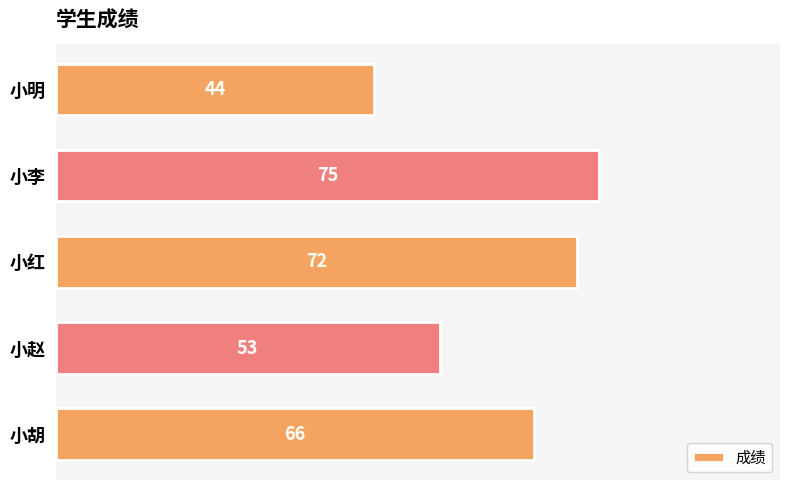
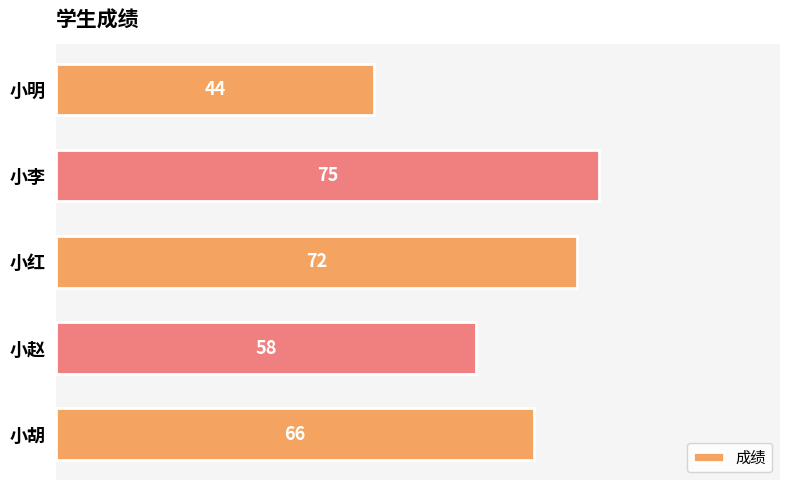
  {
    "小明": 44,
    "小李": 75,
    "小红": 72,
-   "小赵": 53,
+   "小赵": 58,
    "小胡": 66
  }
